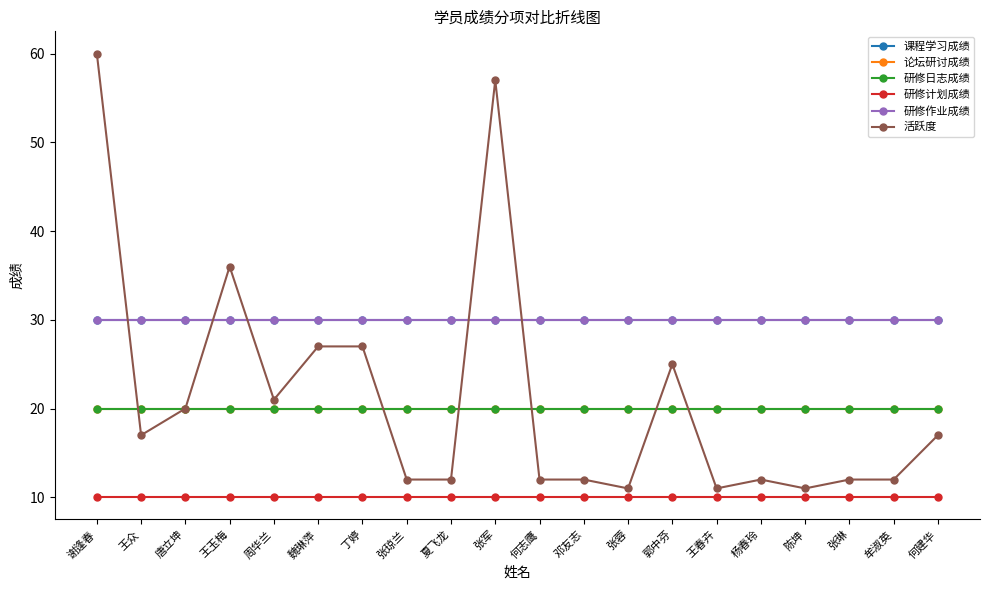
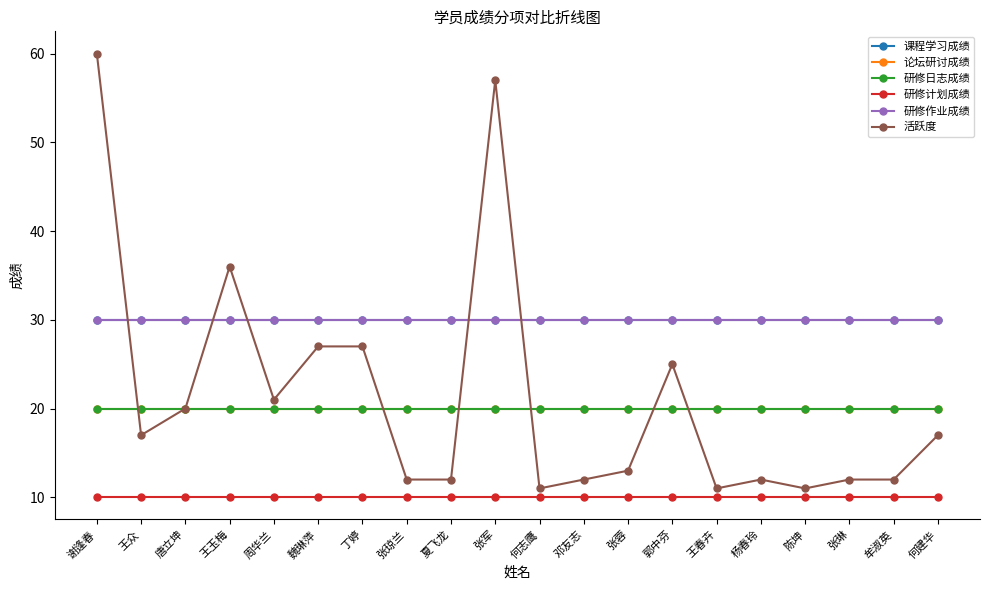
  {
    "研修作业成绩": {
      "谢逢春": 30,
      "王众": 30,
      "唐立坤": 30,
      "王玉梅": 30,
      "周华兰": 30,
      "魏琳萍": 30,
      "丁婷": 30,
      "张琼兰": 30,
      "夏飞龙": 30,
      "张军": 30,
      "何志鹰": 30,
      "邓友志": 30,
      "张蓉": 30,
      "郭中芬": 30,
      "王春卉": 30,
      "杨春玲": 30,
      "陈坤": 30,
      "张琳": 30,
      "牟淑英": 30,
      "何建华": 30
    },
    "研修日志成绩": {
      "谢逢春": 20,
      "王众": 20,
      "王玉梅": 20,
      "周华兰": 20,
      "魏琳萍": 20,
      "丁婷": 20,
      "张琼兰": 20,
      "夏飞龙": 20,
      "张军": 20,
      "何志鹰": 20,
      "邓友志": 20,
      "张蓉": 20,
      "郭中芬": 20,
      "王春卉": 20,
      "杨春玲": 20,
      "陈坤": 20,
      "张琳": 20,
      "牟淑英": 20,
      "何建华": 20
    },
    "研修计划成绩": {
      "谢逢春": 10,
      "王众": 10,
      "唐立坤": 10,
      "王玉梅": 10,
      "周华兰": 10,
      "魏琳萍": 10,
      "丁婷": 10,
      "张琼兰": 10,
      "夏飞龙": 10,
      "张军": 10,
      "何志鹰": 10,
      "邓友志": 10,
      "张蓉": 10,
      "郭中芬": 10,
      "王春卉": 10,
      "杨春玲": 10,
      "陈坤": 10,
      "张琳": 10,
      "牟淑英": 10,
      "何建华": 10
    },
    "活跃度": {
      "谢逢春": 60,
      "王众": 17,
      "王玉梅": 36,
      "周华兰": 21,
      "魏琳萍": 27,
      "丁婷": 27,
      "张琼兰": 12,
      "夏飞龙": 12,
      "张军": 57,
-     "何志鹰": 12,
+     "何志鹰": 11,
      "邓友志": 12,
-     "张蓉": 11,
+     "张蓉": 13,
      "郭中芬": 25,
      "王春卉": 11,
      "杨春玲": 12,
      "陈坤": 11,
      "张琳": 12,
      "牟淑英": 12,
      "何建华": 17
    }
  }
